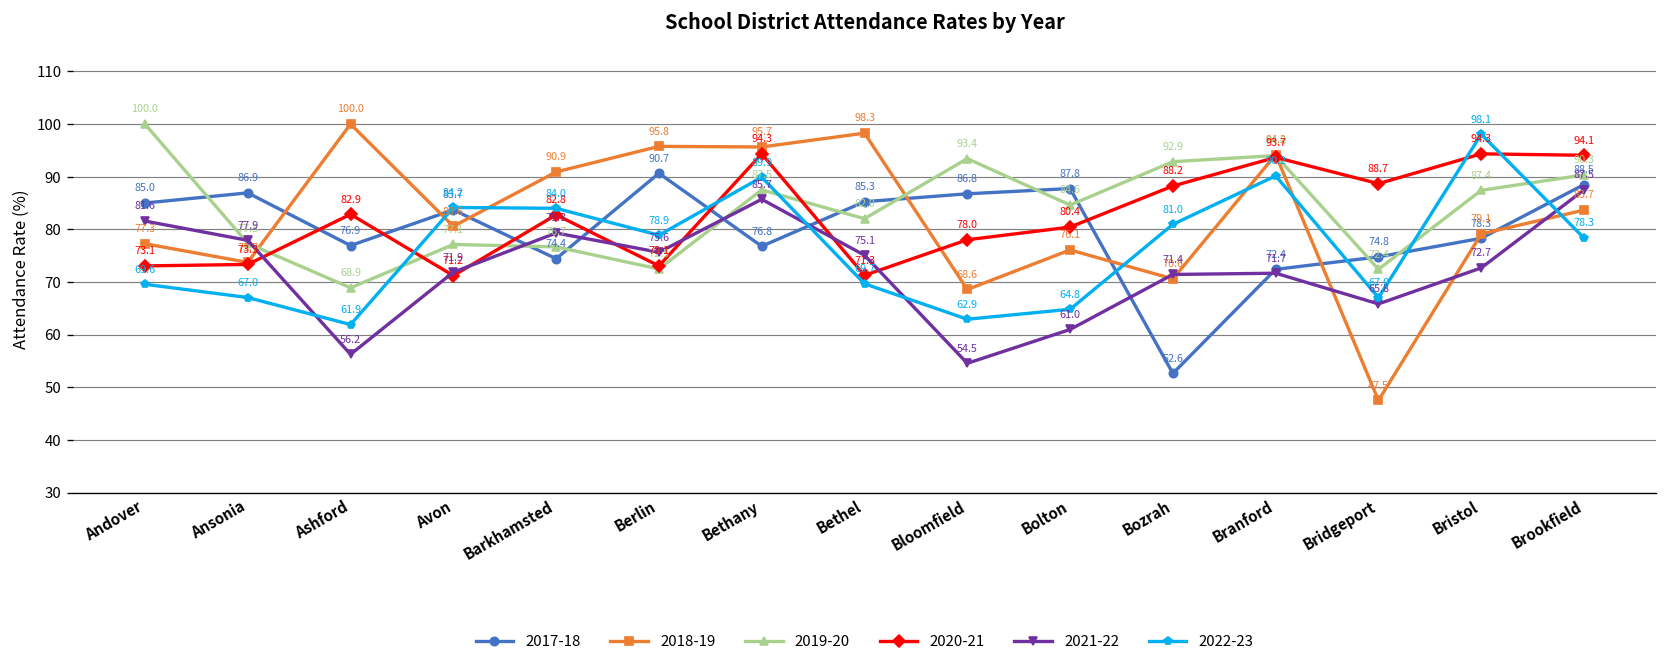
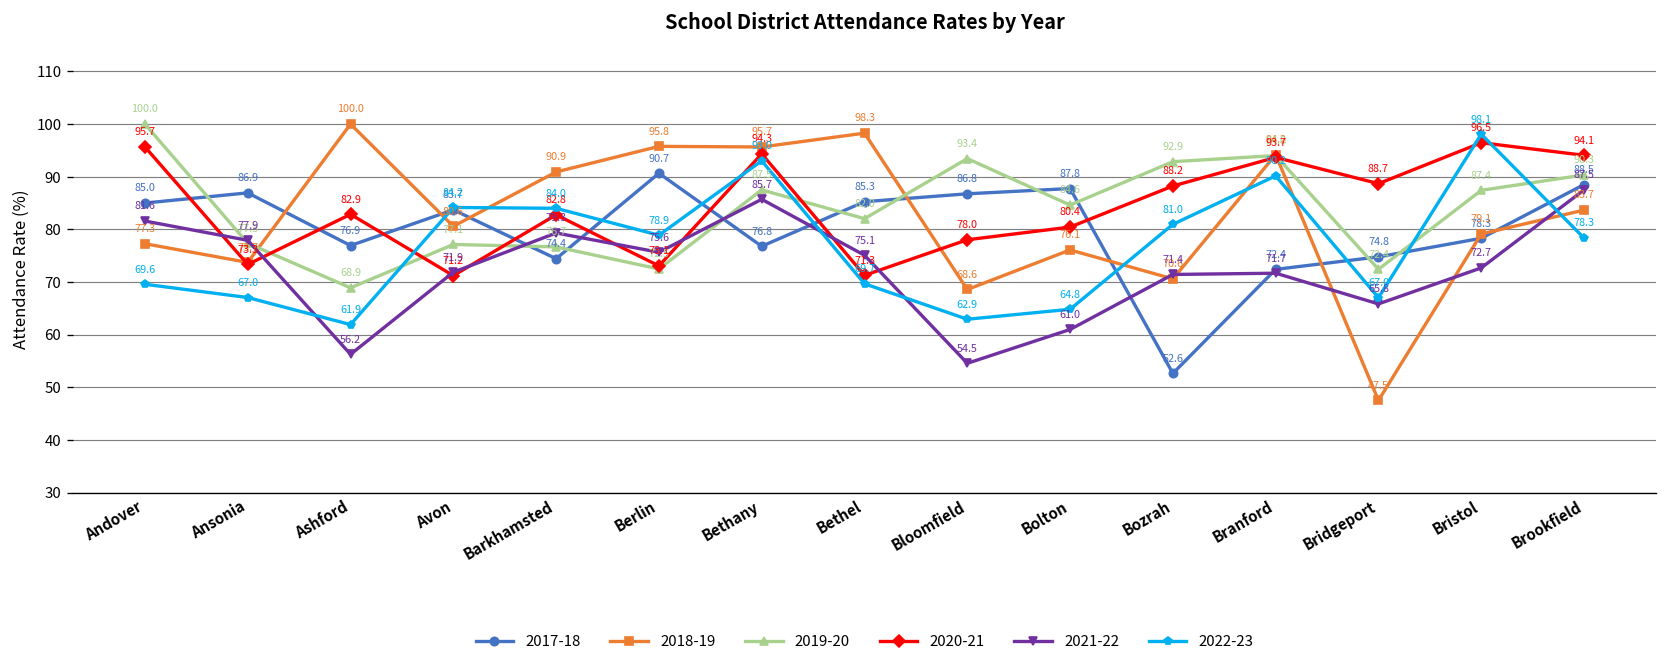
  {
    "2017-18": {
      "Andover": 85.0,
      "Ansonia": 86.9,
      "Ashford": 76.9,
      "Berlin": 90.7,
      "Bethany": 76.8,
      "Bethel": 85.3,
      "Bloomfield": 86.8,
      "Bolton": 87.8,
      "Bozrah": 52.6,
      "Bridgeport": 74.8
    },
    "2018-19": {
      "Ashford": 100.0,
      "Barkhamsted": 90.9,
      "Berlin": 95.8,
      "Bethel": 98.3,
      "Bloomfield": 68.6,
      "Bridgeport": 47.5
    },
    "2019-20": {
      "Andover": 100.0,
      "Ashford": 68.9,
      "Bloomfield": 93.4,
      "Bozrah": 92.9,
      "Bristol": 87.4
    },
    "2020-21": {
-     "Andover": 73.1,
+     "Andover": 95.7,
      "Ashford": 82.9,
      "Bloomfield": 78.0,
      "Bozrah": 88.2,
      "Bridgeport": 88.7,
-     "Bristol": 94.3,
+     "Bristol": 96.5,
      "Brookfield": 94.1
    },
    "2021-22": {
      "Ashford": 56.2,
      "Bethel": 75.1,
      "Bloomfield": 54.5,
      "Bristol": 72.7
    },
    "2022-23": {
      "Ansonia": 67.0,
      "Ashford": 61.9,
      "Berlin": 78.9,
-     "Bethany": 89.9,
+     "Bethany": 93.0,
      "Bloomfield": 62.9,
      "Bolton": 64.8,
      "Bozrah": 81.0,
      "Bristol": 98.1,
      "Brookfield": 78.3
    }
  }
